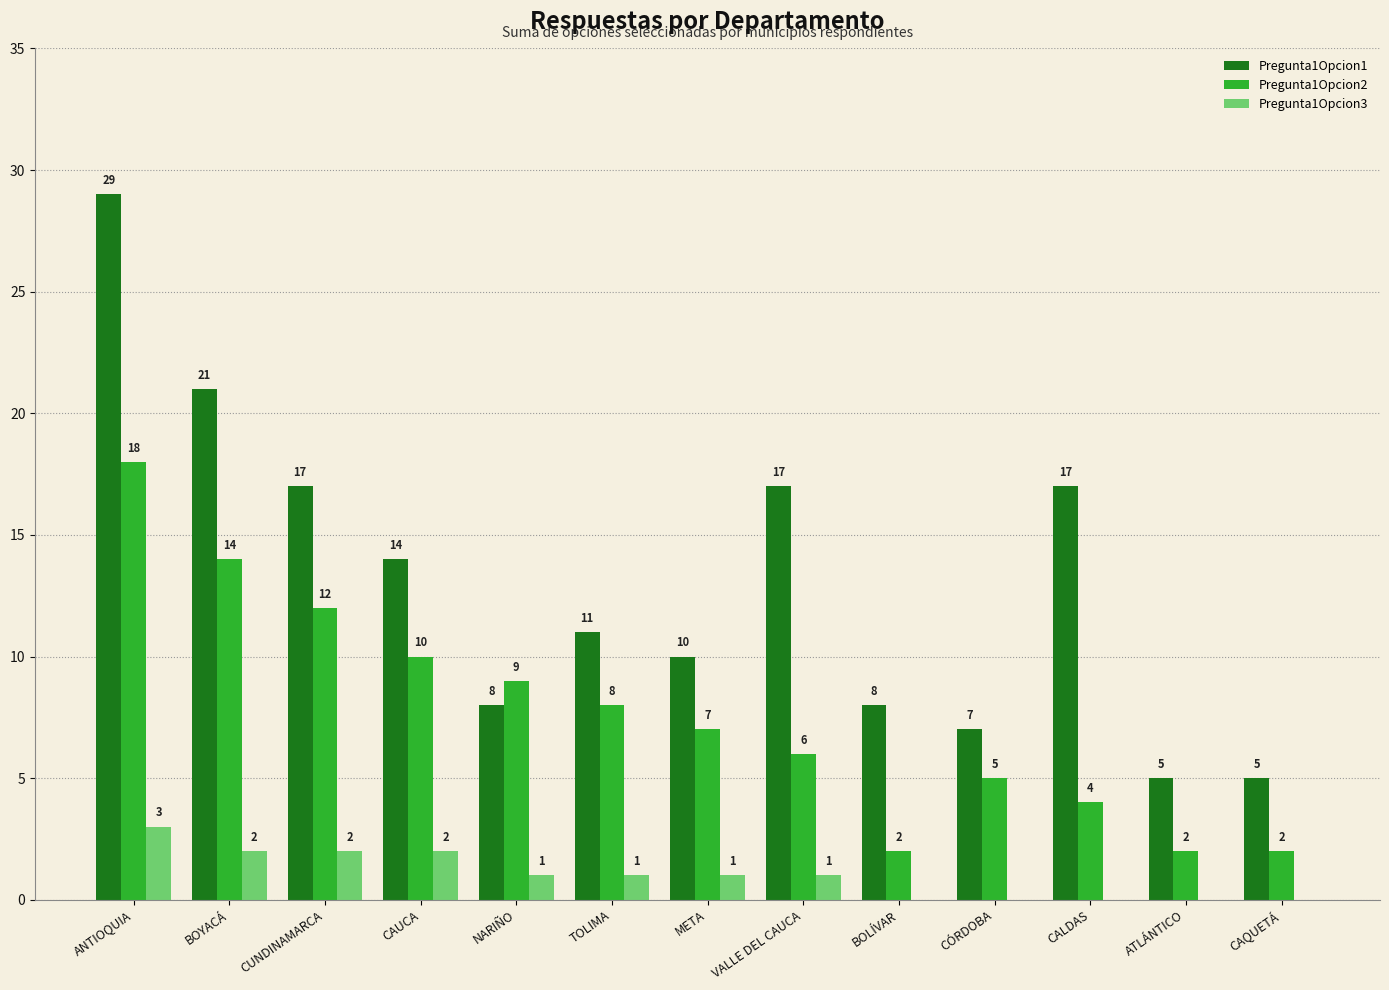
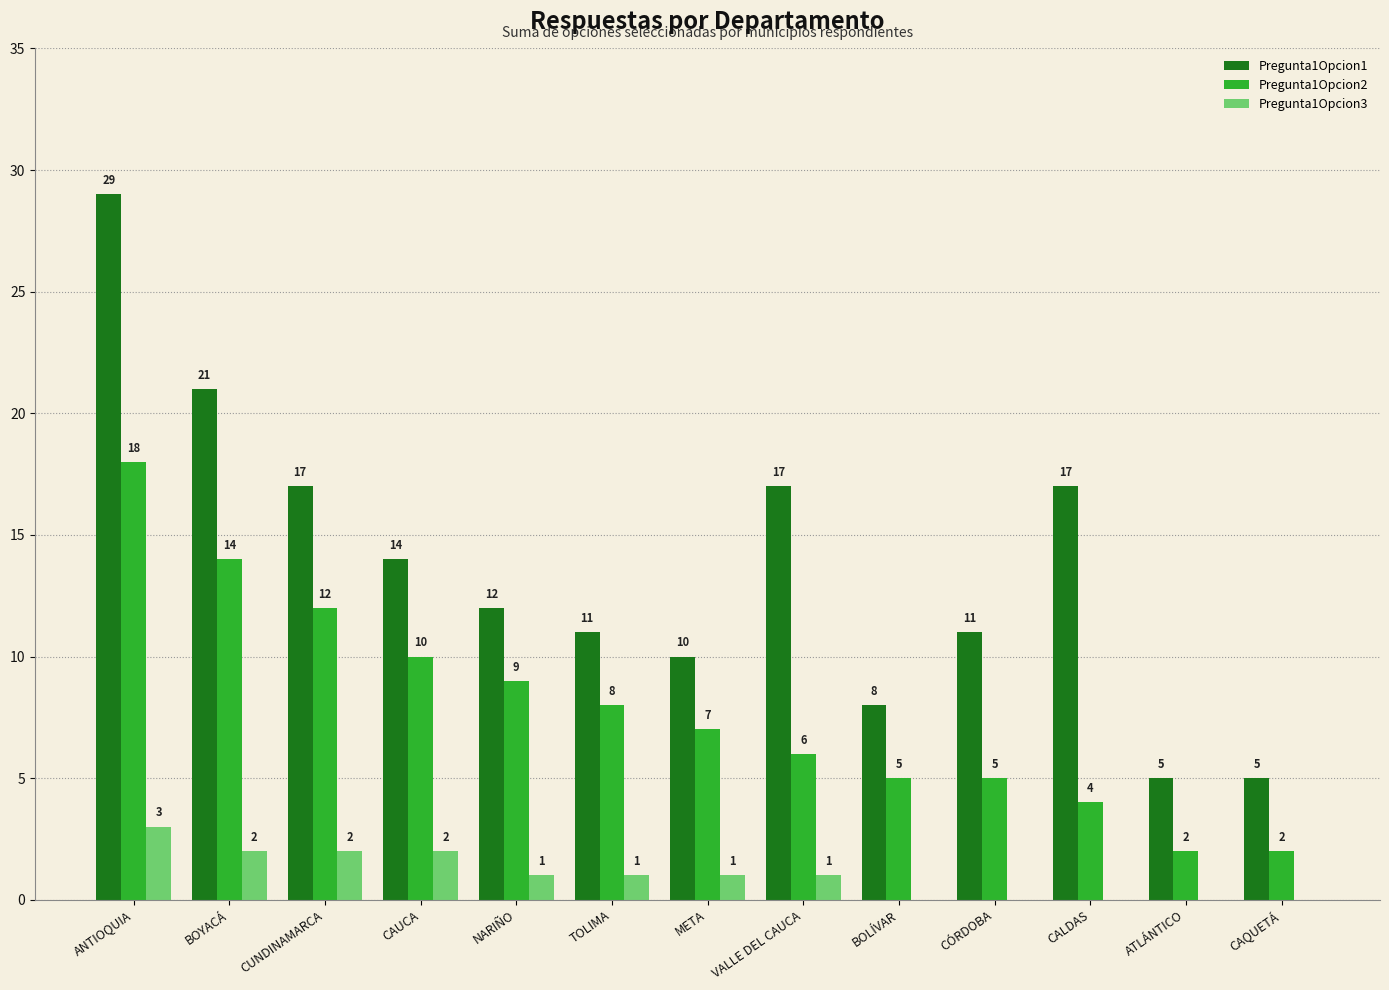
  {
    "Pregunta1Opcion1": {
      "ANTIOQUIA": 29,
      "BOYACÁ": 21,
      "CUNDINAMARCA": 17,
      "CAUCA": 14,
-     "NARIÑO": 8,
+     "NARIÑO": 12,
      "TOLIMA": 11,
      "META": 10,
      "VALLE DEL CAUCA": 17,
      "BOLÍVAR": 8,
-     "CÓRDOBA": 7,
+     "CÓRDOBA": 11,
      "CALDAS": 17,
      "ATLÁNTICO": 5,
      "CAQUETÁ": 5
    },
    "Pregunta1Opcion2": {
      "ANTIOQUIA": 18,
      "BOYACÁ": 14,
      "CUNDINAMARCA": 12,
      "CAUCA": 10,
      "NARIÑO": 9,
      "TOLIMA": 8,
      "META": 7,
      "VALLE DEL CAUCA": 6,
-     "BOLÍVAR": 2,
+     "BOLÍVAR": 5,
      "CÓRDOBA": 5,
      "CALDAS": 4,
      "ATLÁNTICO": 2,
      "CAQUETÁ": 2
    },
    "Pregunta1Opcion3": {
      "ANTIOQUIA": 3,
      "BOYACÁ": 2,
      "CUNDINAMARCA": 2,
      "CAUCA": 2,
      "NARIÑO": 1,
      "TOLIMA": 1,
      "META": 1,
      "VALLE DEL CAUCA": 1
    }
  }
